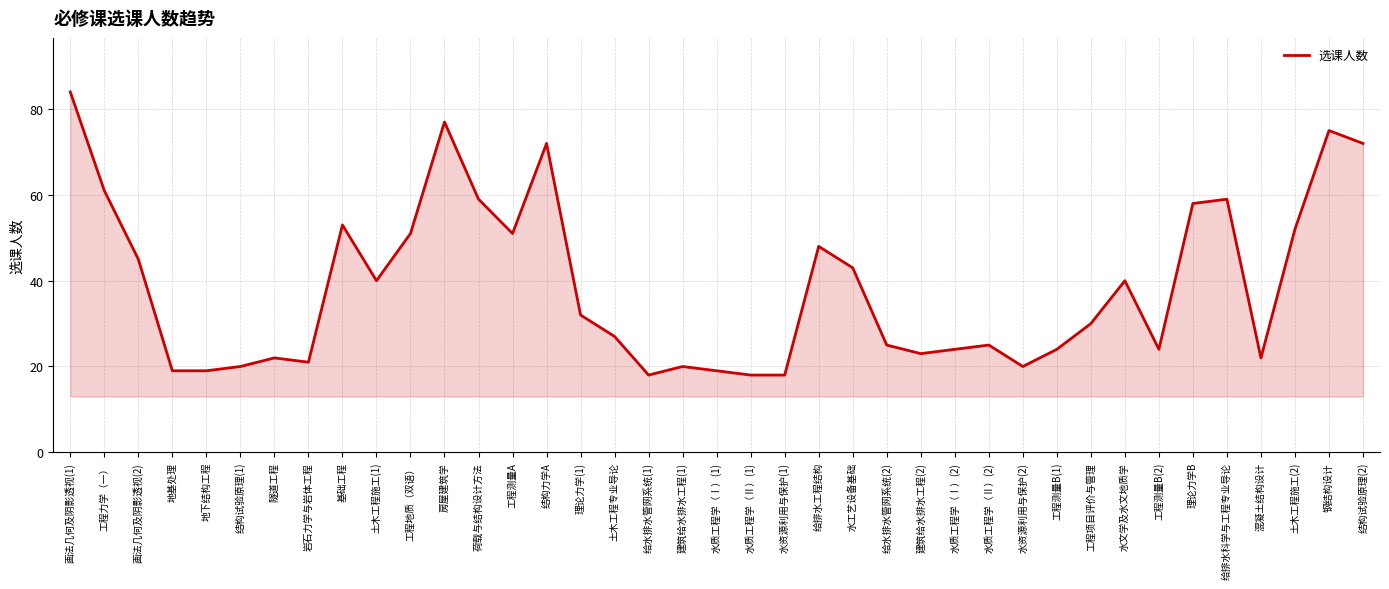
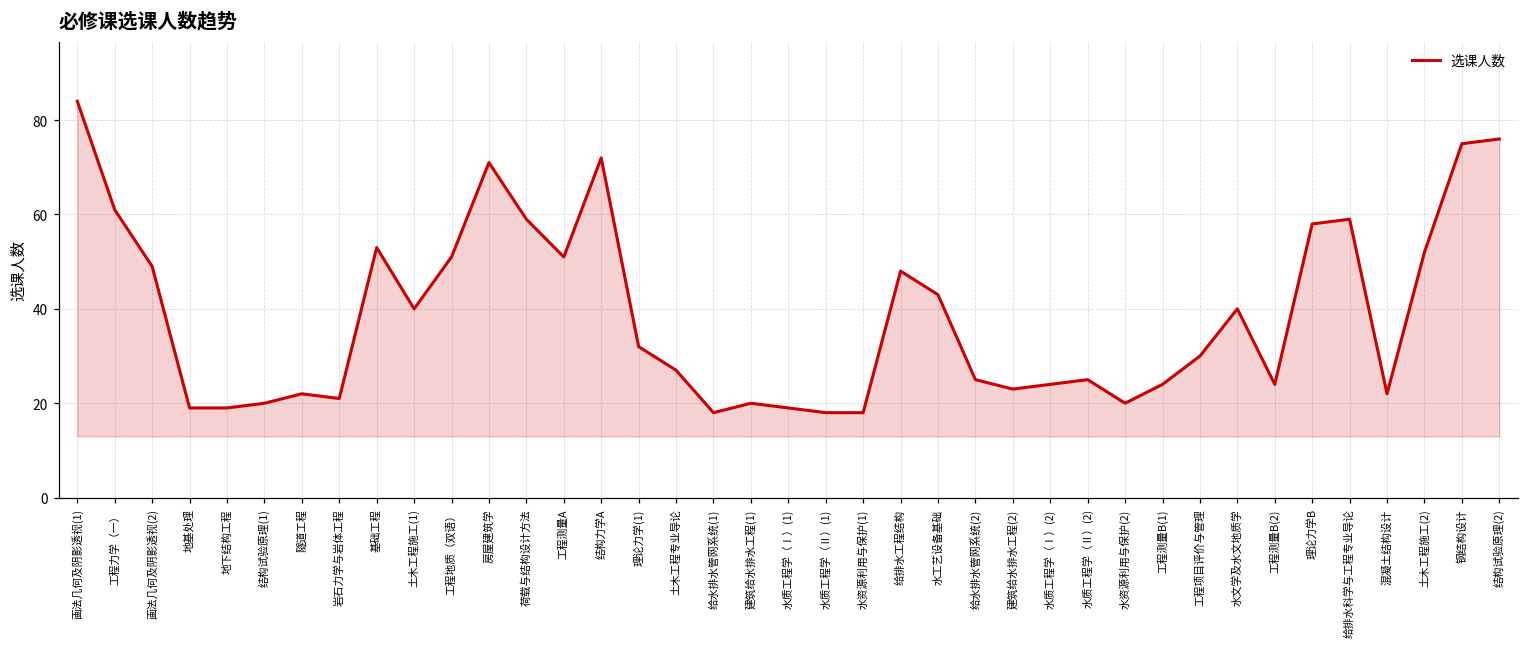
  {
    "画法几何及阴影透视(1)": 84,
    "工程力学（一）": 61,
-   "画法几何及阴影透视(2)": 45,
+   "画法几何及阴影透视(2)": 49,
    "地基处理": 19,
    "地下结构工程": 19,
    "结构试验原理(1)": 20,
    "隧道工程": 22,
    "岩石力学与岩体工程": 21,
    "基础工程": 53,
    "土木工程施工(1)": 40,
    "工程地质（双语）": 51,
-   "房屋建筑学": 77,
+   "房屋建筑学": 71,
    "荷载与结构设计方法": 59,
    "工程测量A": 51,
    "结构力学A": 72,
    "理论力学(1)": 32,
    "土木工程专业导论": 27,
    "给水排水管网系统(1)": 18,
    "建筑给水排水工程(1)": 20,
    "水质工程学（Ⅰ）(1)": 19,
    "水质工程学（Ⅱ）(1)": 18,
    "水资源利用与保护(1)": 18,
    "给排水工程结构": 48,
    "水工艺设备基础": 43,
    "给水排水管网系统(2)": 25,
    "建筑给水排水工程(2)": 23,
    "水质工程学（Ⅰ）(2)": 24,
    "水质工程学（Ⅱ）(2)": 25,
    "水资源利用与保护(2)": 20,
    "工程测量B(1)": 24,
    "工程项目评价与管理": 30,
    "水文学及水文地质学": 40,
    "工程测量B(2)": 24,
    "理论力学B": 58,
    "给排水科学与工程专业导论": 59,
    "混凝土结构设计": 22,
    "土木工程施工(2)": 52,
    "钢结构设计": 75,
-   "结构试验原理(2)": 72
+   "结构试验原理(2)": 76
  }
